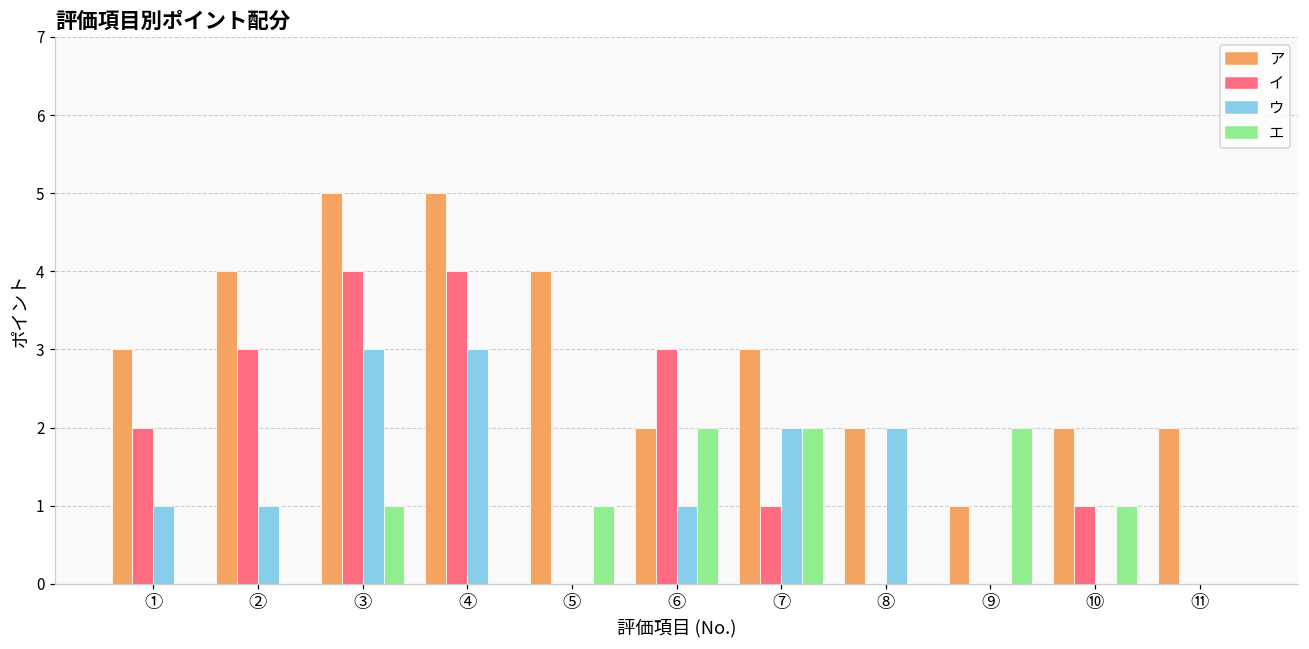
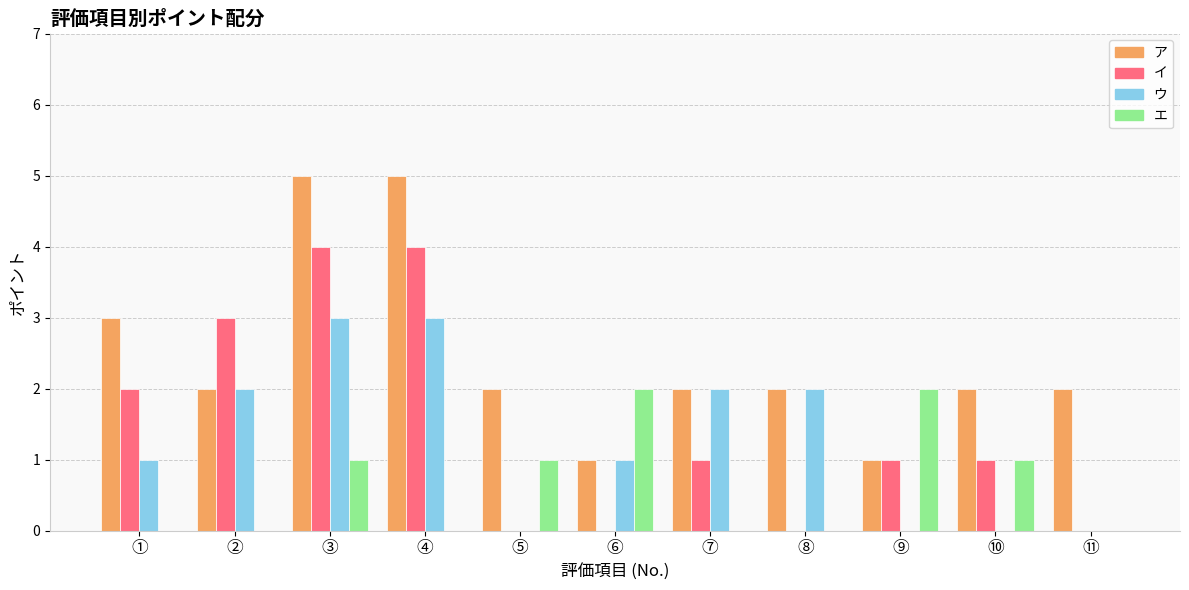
  {
    "ア": {
      "①": 3,
-     "②": 4,
+     "②": 2,
      "③": 5,
      "④": 5,
-     "⑤": 4,
-     "⑥": 2,
-     "⑦": 3,
+     "⑤": 2,
+     "⑥": 1,
+     "⑦": 2,
      "⑧": 2,
      "⑨": 1,
      "⑩": 2,
      "⑪": 2
    },
    "イ": {
      "①": 2,
      "②": 3,
      "③": 4,
      "④": 4,
      "⑤": 0,
-     "⑥": 3,
+     "⑥": 0,
      "⑦": 1,
      "⑧": 0,
-     "⑨": 0,
+     "⑨": 1,
      "⑩": 1,
      "⑪": 0
    },
    "ウ": {
      "①": 1,
-     "②": 1,
+     "②": 2,
      "③": 3,
      "④": 3,
      "⑤": 0,
      "⑥": 1,
      "⑦": 2,
      "⑧": 2,
      "⑨": 0,
      "⑩": 0,
      "⑪": 0
    },
    "エ": {
      "①": 0,
      "②": 0,
      "③": 1,
      "④": 0,
      "⑤": 1,
      "⑥": 2,
-     "⑦": 2,
+     "⑦": 0,
      "⑧": 0,
      "⑨": 2,
      "⑩": 1,
      "⑪": 0
    }
  }
